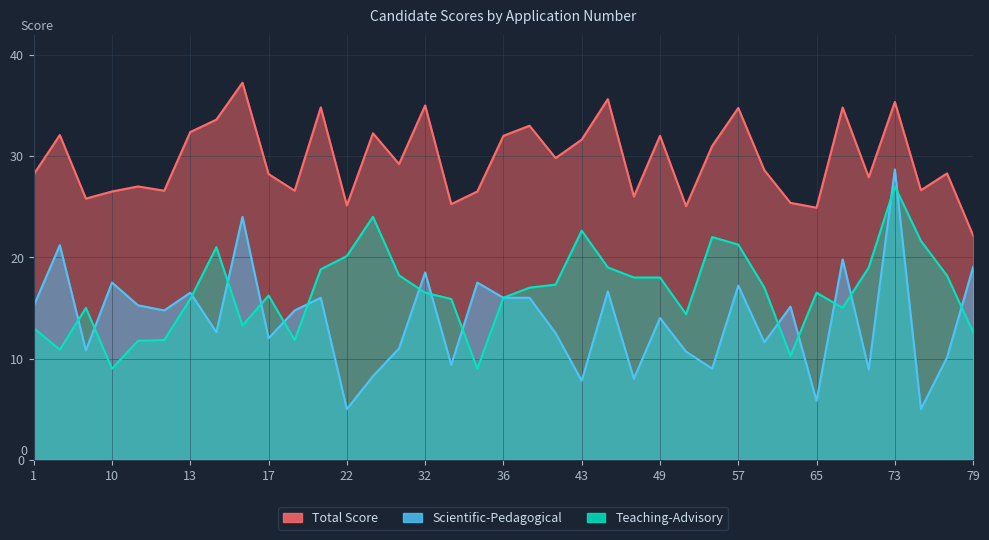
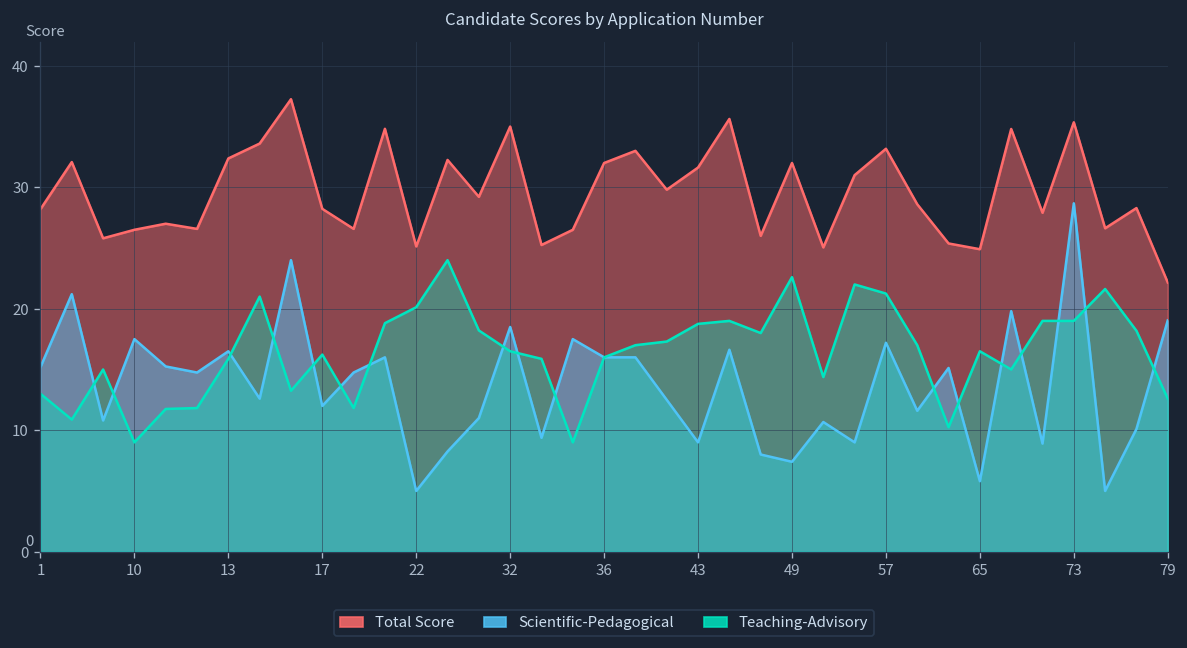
  {
    "Total Score": {
      "36": 32.0,
      "43": 31.6,
      "49": 32.0,
-     "57": 34.8,
+     "57": 33.2,
      "65": 24.9,
      "73": 35.4,
      "79": 22.2
    },
    "Scientific-Pedagogical": {
-     "43": 7.8,
-     "49": 14.0,
+     "43": 9.0,
+     "49": 7.4,
      "57": 17.2,
      "65": 5.8,
      "73": 28.7,
      "79": 19.0
    },
    "Teaching-Advisory": {
-     "43": 22.6,
-     "49": 18.0,
+     "43": 18.8,
+     "49": 22.6,
      "57": 21.3,
      "65": 16.5,
-     "73": 27,
+     "73": 19,
      "79": 12.6
    }
  }
